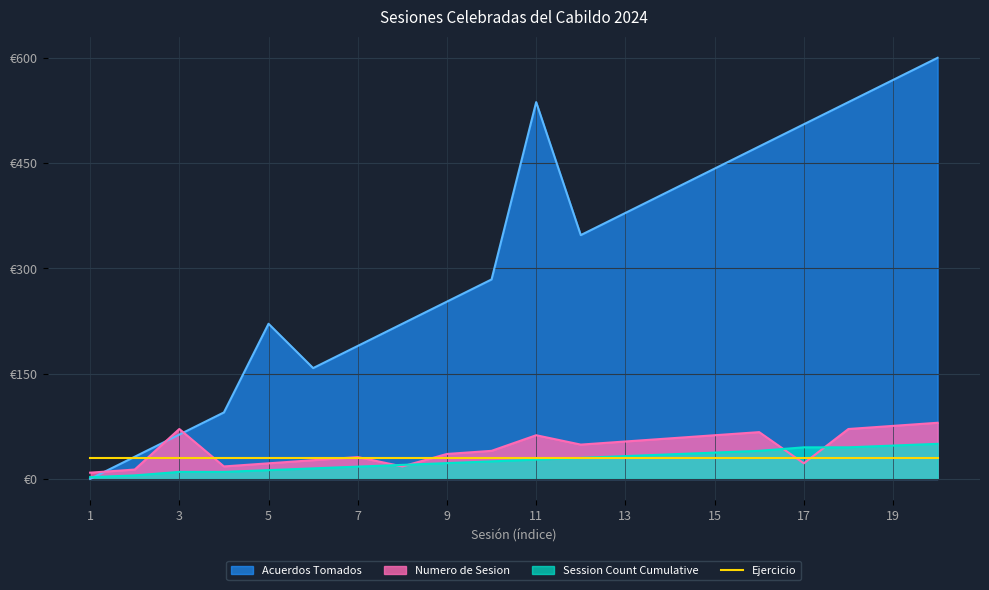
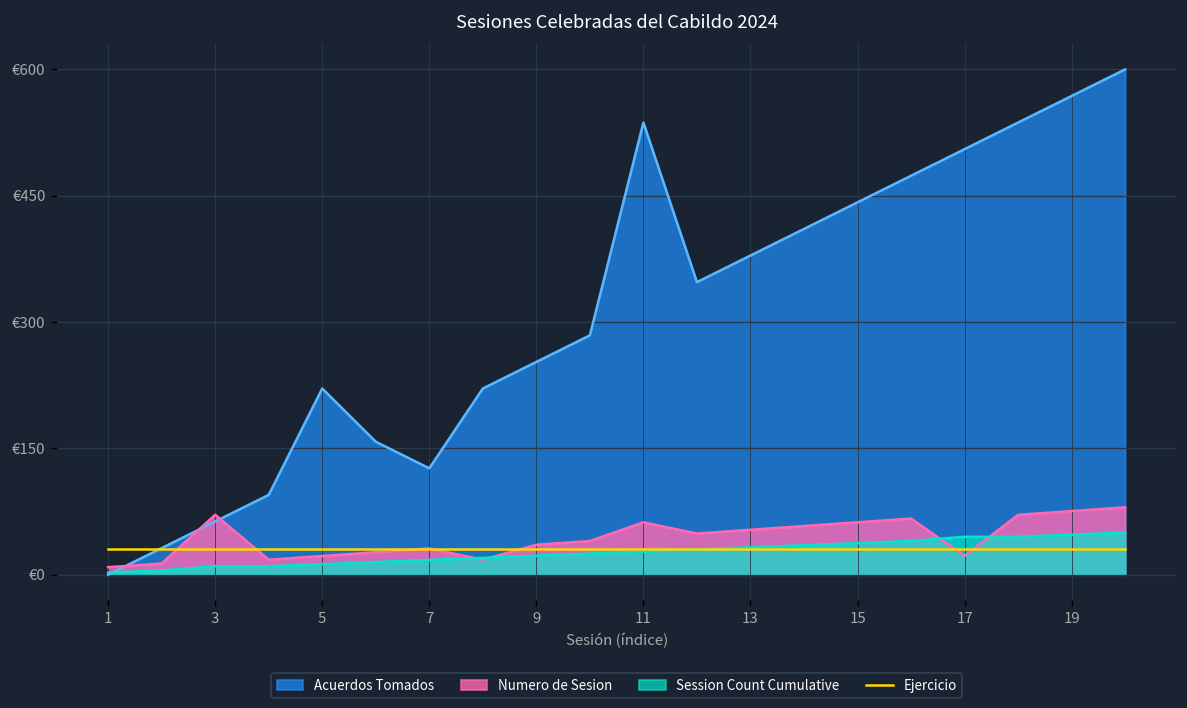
  {
    "Acuerdos Tomados": {
      "3": "€60",
      "5": "€220",
-     "7": "€190",
+     "7": "€130",
      "9": "€250",
      "11": "€540",
      "13": "€380",
      "15": "€440",
      "17": "€510",
      "19": "€570"
    },
    "Numero de Sesion": {
      "1": "€10",
      "3": "€70",
      "5": "€20",
      "9": "€40",
      "11": "€60",
      "13": "€50",
      "15": "€60",
      "17": "€20",
      "19": "€80"
    },
    "Session Count Cumulative": {
      "3": "€10",
      "5": "€10",
      "7": "€20",
      "9": "€20",
      "15": "€40",
      "17": "€50",
      "19": "€50"
    },
    "Ejercicio": {
      "1": "€30",
      "3": "€30",
      "5": "€30",
      "9": "€30",
      "15": "€30",
      "17": "€30",
      "19": "€30"
    }
  }
